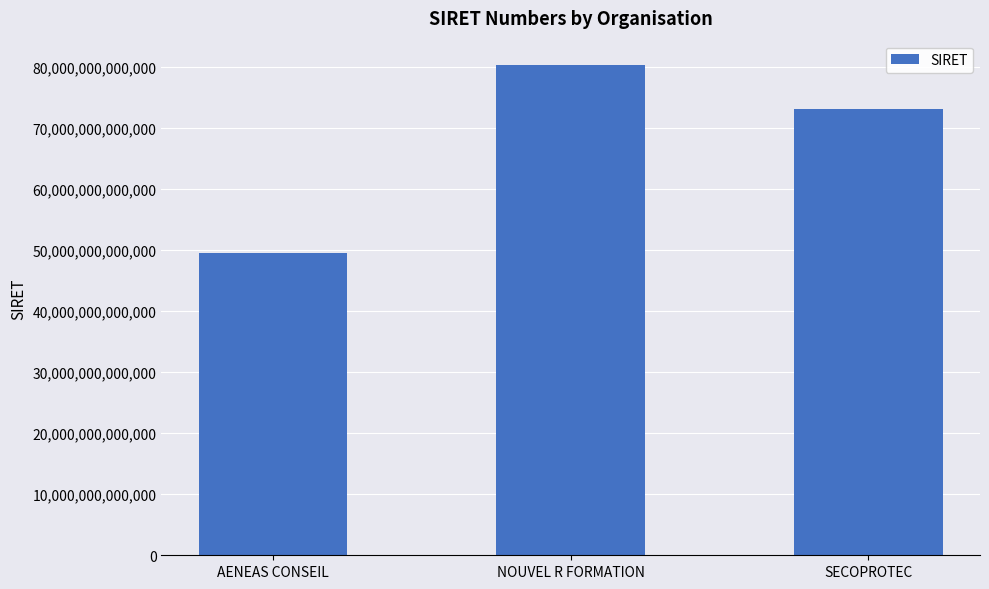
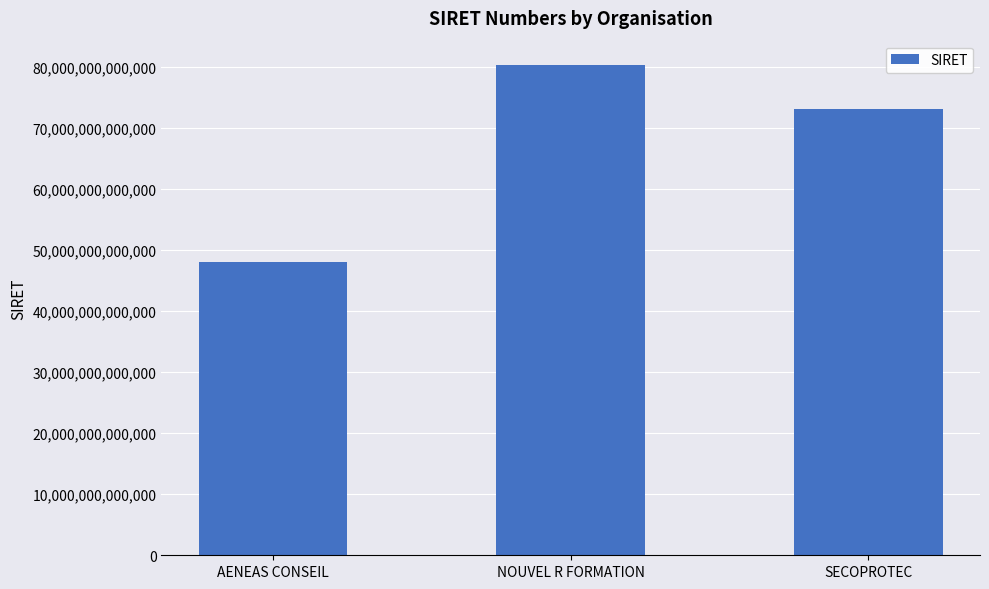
  {
-   "AENEAS CONSEIL": "50,000,000,000,000",
+   "AENEAS CONSEIL": "48,000,000,000,000",
    "NOUVEL R FORMATION": "80,000,000,000,000",
    "SECOPROTEC": "73,000,000,000,000"
  }
